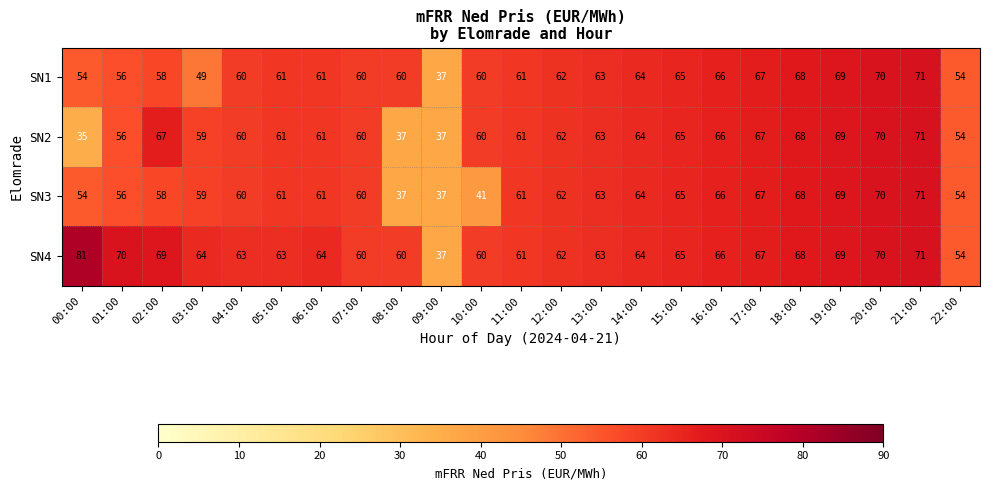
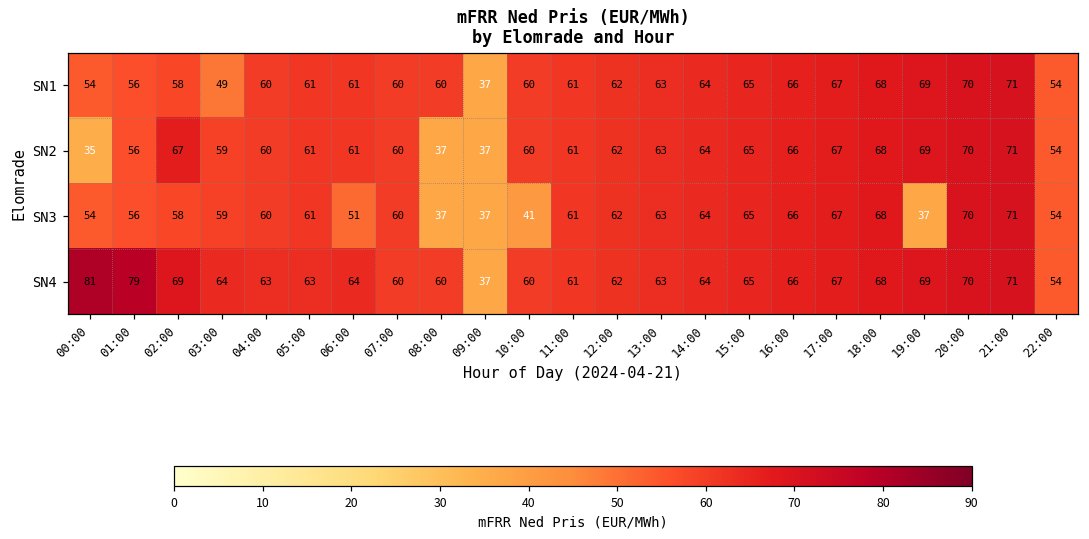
  {
    "SN1": {
      "00:00": 54,
      "01:00": 56,
      "02:00": 58,
      "03:00": 49,
      "04:00": 60,
      "05:00": 61,
      "06:00": 61,
      "07:00": 60,
      "08:00": 60,
      "09:00": 37,
      "10:00": 60,
      "11:00": 61,
      "12:00": 62,
      "13:00": 63,
      "14:00": 64,
      "15:00": 65,
      "16:00": 66,
      "17:00": 67,
      "18:00": 68,
      "19:00": 69,
      "20:00": 70,
      "21:00": 71,
      "22:00": 54
    },
    "SN2": {
      "00:00": 35,
      "01:00": 56,
      "02:00": 67,
      "03:00": 59,
      "04:00": 60,
      "05:00": 61,
      "06:00": 61,
      "07:00": 60,
      "08:00": 37,
      "09:00": 37,
      "10:00": 60,
      "11:00": 61,
      "12:00": 62,
      "13:00": 63,
      "14:00": 64,
      "15:00": 65,
      "16:00": 66,
      "17:00": 67,
      "18:00": 68,
      "19:00": 69,
      "20:00": 70,
      "21:00": 71,
      "22:00": 54
    },
    "SN3": {
      "00:00": 54,
      "01:00": 56,
      "02:00": 58,
      "03:00": 59,
      "04:00": 60,
      "05:00": 61,
-     "06:00": 61,
+     "06:00": 51,
      "07:00": 60,
      "08:00": 37,
      "09:00": 37,
      "10:00": 41,
      "11:00": 61,
      "12:00": 62,
      "13:00": 63,
      "14:00": 64,
      "15:00": 65,
      "16:00": 66,
      "17:00": 67,
      "18:00": 68,
-     "19:00": 69,
+     "19:00": 37,
      "20:00": 70,
      "21:00": 71,
      "22:00": 54
    },
    "SN4": {
      "00:00": 81,
-     "01:00": 70,
+     "01:00": 79,
      "02:00": 69,
      "03:00": 64,
      "04:00": 63,
      "05:00": 63,
      "06:00": 64,
      "07:00": 60,
      "08:00": 60,
      "09:00": 37,
      "10:00": 60,
      "11:00": 61,
      "12:00": 62,
      "13:00": 63,
      "14:00": 64,
      "15:00": 65,
      "16:00": 66,
      "17:00": 67,
      "18:00": 68,
      "19:00": 69,
      "20:00": 70,
      "21:00": 71,
      "22:00": 54
    }
  }
